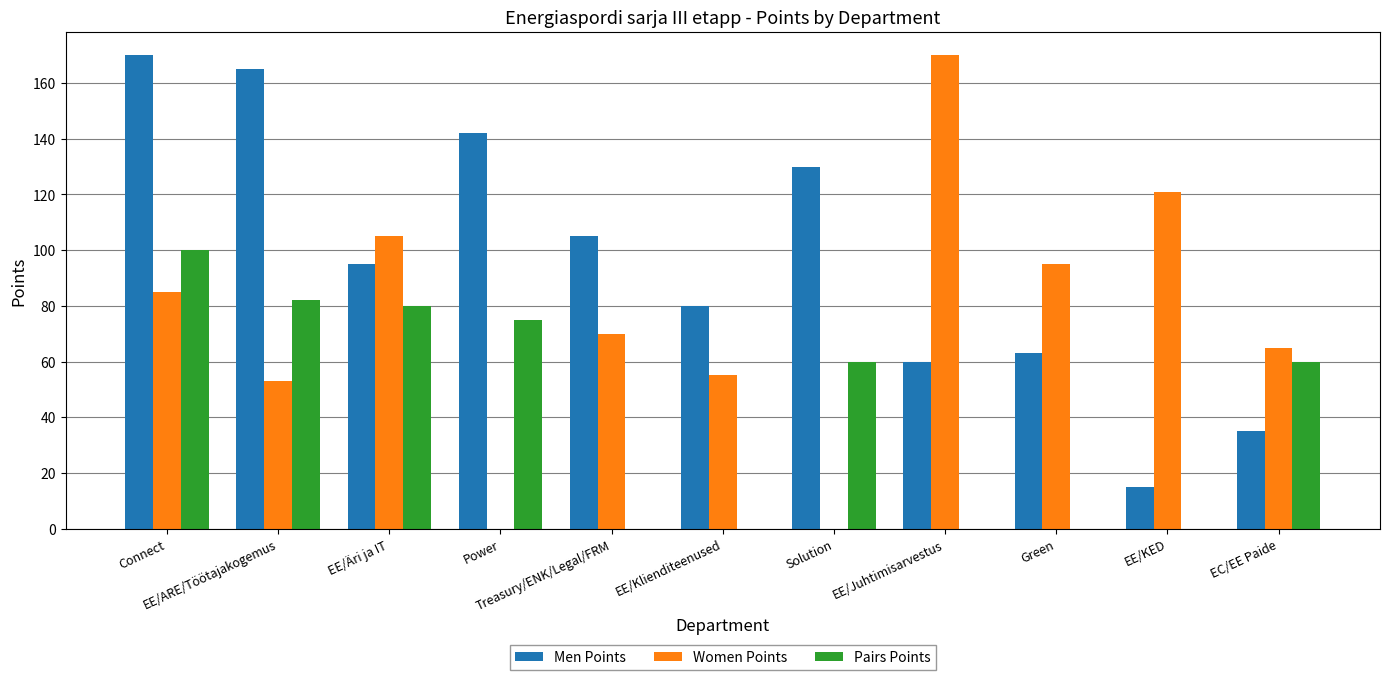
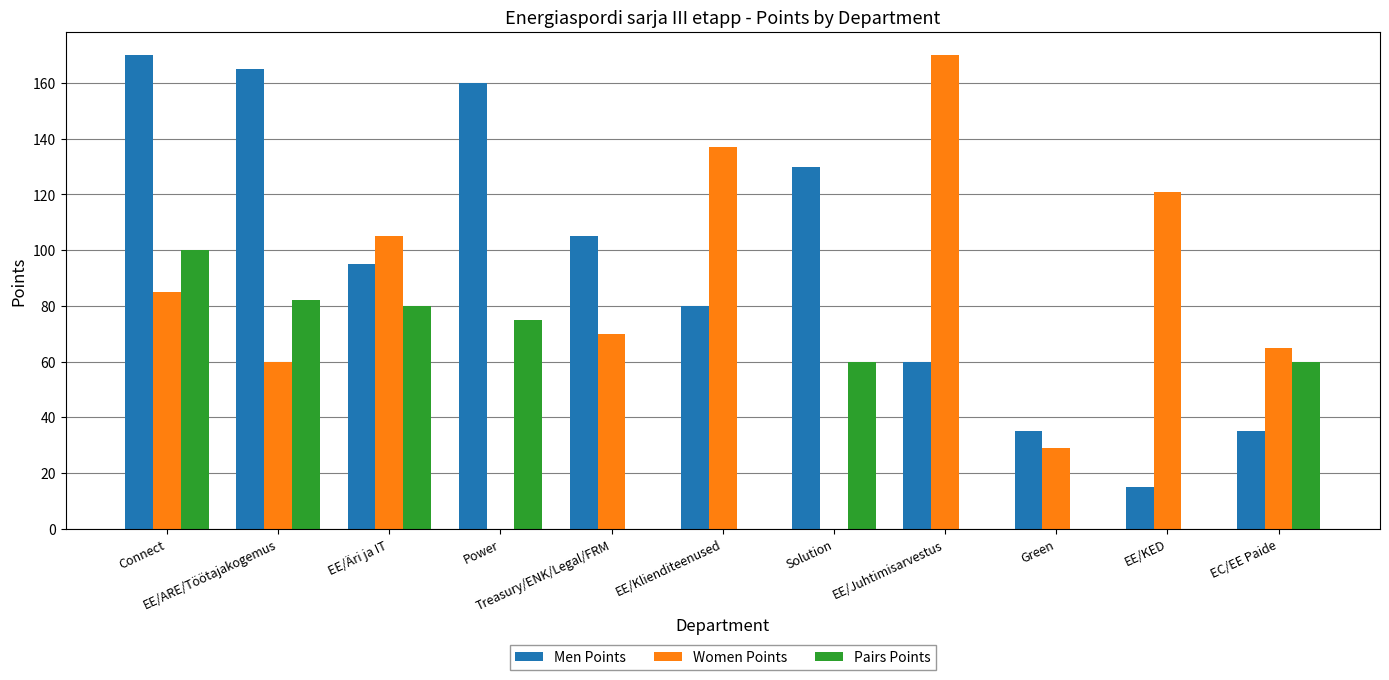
  {
    "Men Points": {
      "Connect": 170,
      "EE/ARE/Töötajakogemus": 165,
      "EE/Äri ja IT": 95,
-     "Power": 142,
+     "Power": 160,
      "Treasury/ENK/Legal/FRM": 105,
      "EE/Klienditeenused": 80,
      "Solution": 130,
      "EE/Juhtimisarvestus": 60,
-     "Green": 63,
+     "Green": 35,
      "EE/KED": 15,
      "EC/EE Paide": 35
    },
    "Women Points": {
      "Connect": 85,
-     "EE/ARE/Töötajakogemus": 53,
+     "EE/ARE/Töötajakogemus": 60,
      "EE/Äri ja IT": 105,
      "Power": 0,
      "Treasury/ENK/Legal/FRM": 70,
-     "EE/Klienditeenused": 55,
+     "EE/Klienditeenused": 137,
      "Solution": 0,
      "EE/Juhtimisarvestus": 170,
-     "Green": 95,
+     "Green": 29,
      "EE/KED": 121,
      "EC/EE Paide": 65
    },
    "Pairs Points": {
      "Connect": 100,
      "EE/ARE/Töötajakogemus": 82,
      "EE/Äri ja IT": 80,
      "Power": 75,
      "Treasury/ENK/Legal/FRM": 0,
      "EE/Klienditeenused": 0,
      "Solution": 60,
      "EE/Juhtimisarvestus": 0,
      "Green": 0,
      "EE/KED": 0,
      "EC/EE Paide": 60
    }
  }
